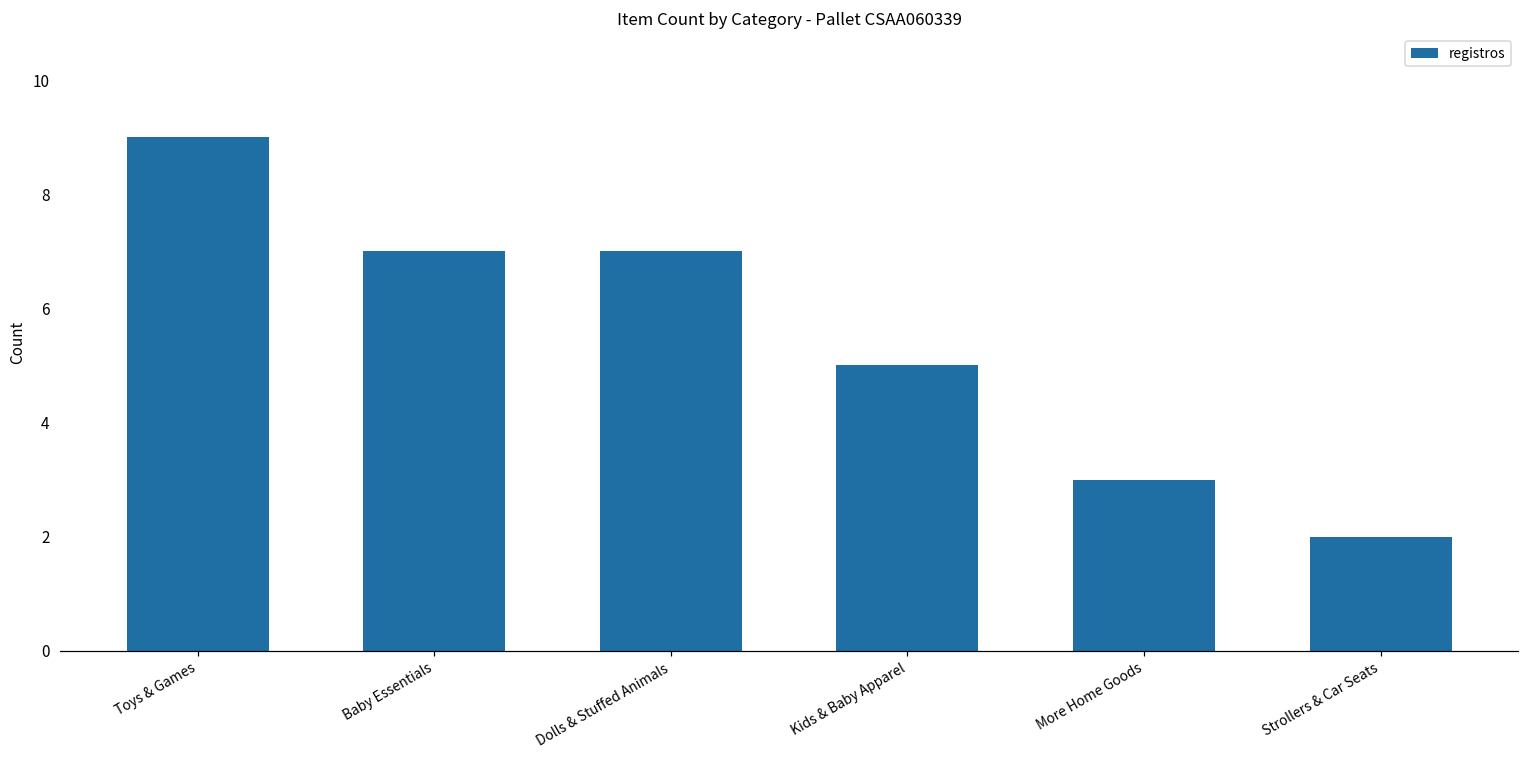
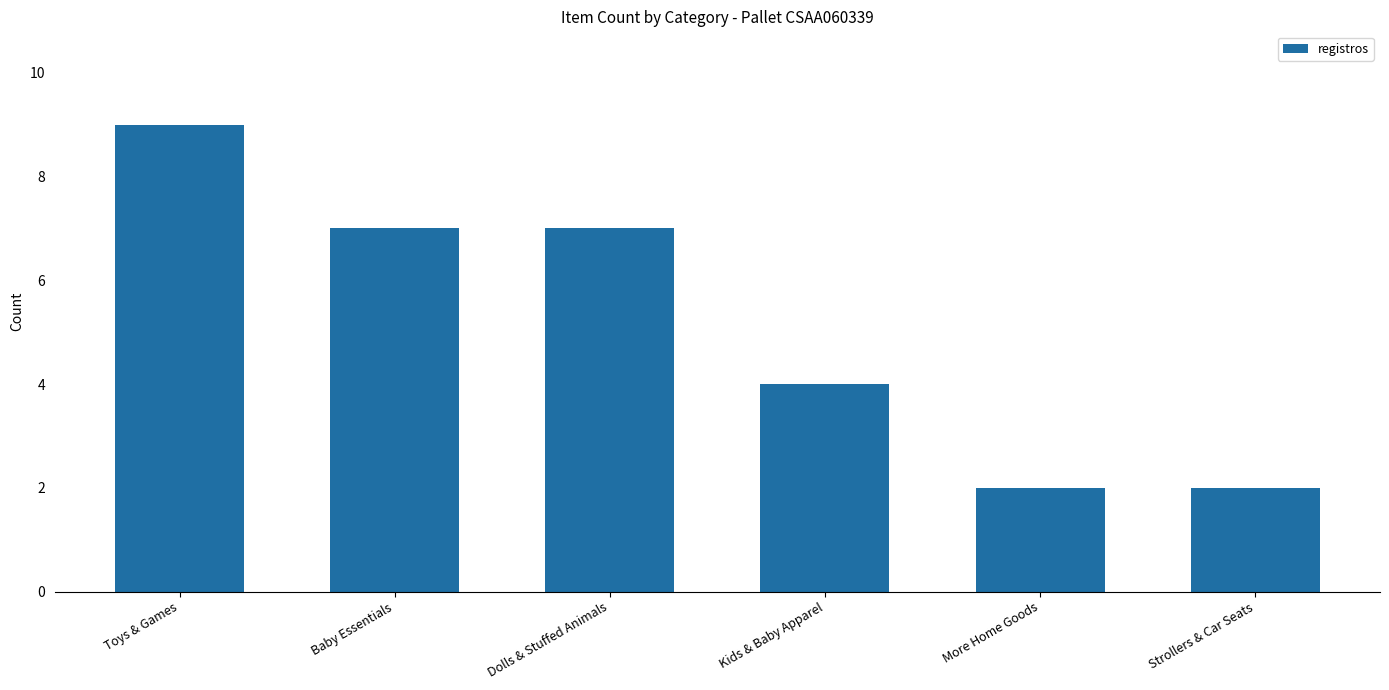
  {
    "Toys & Games": 9,
    "Baby Essentials": 7,
    "Dolls & Stuffed Animals": 7,
-   "Kids & Baby Apparel": 5,
-   "More Home Goods": 3,
+   "Kids & Baby Apparel": 4,
+   "More Home Goods": 2,
    "Strollers & Car Seats": 2
  }
